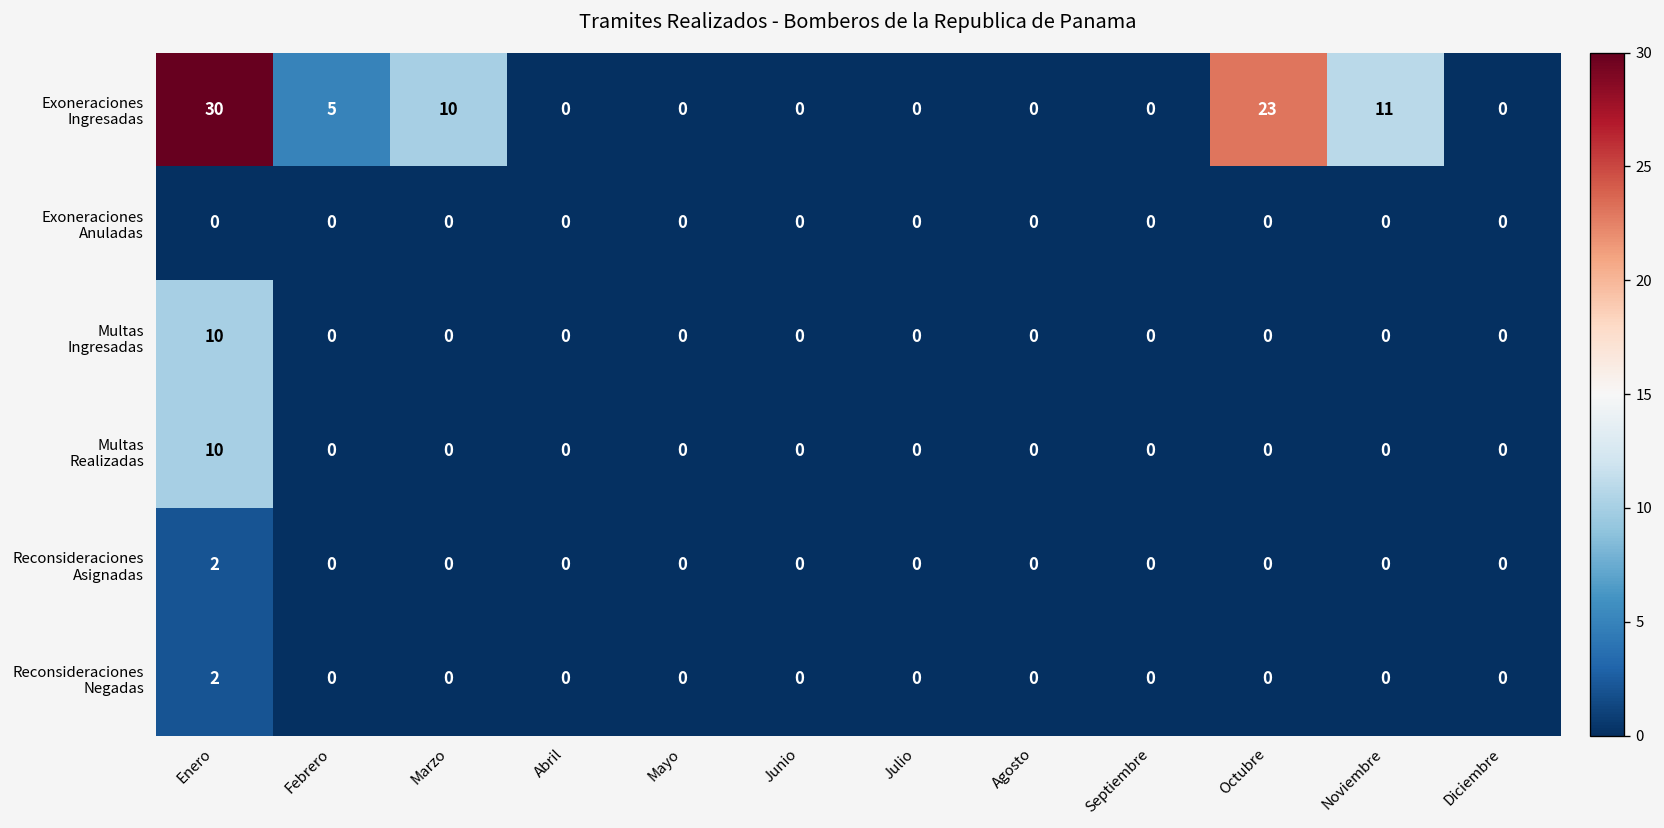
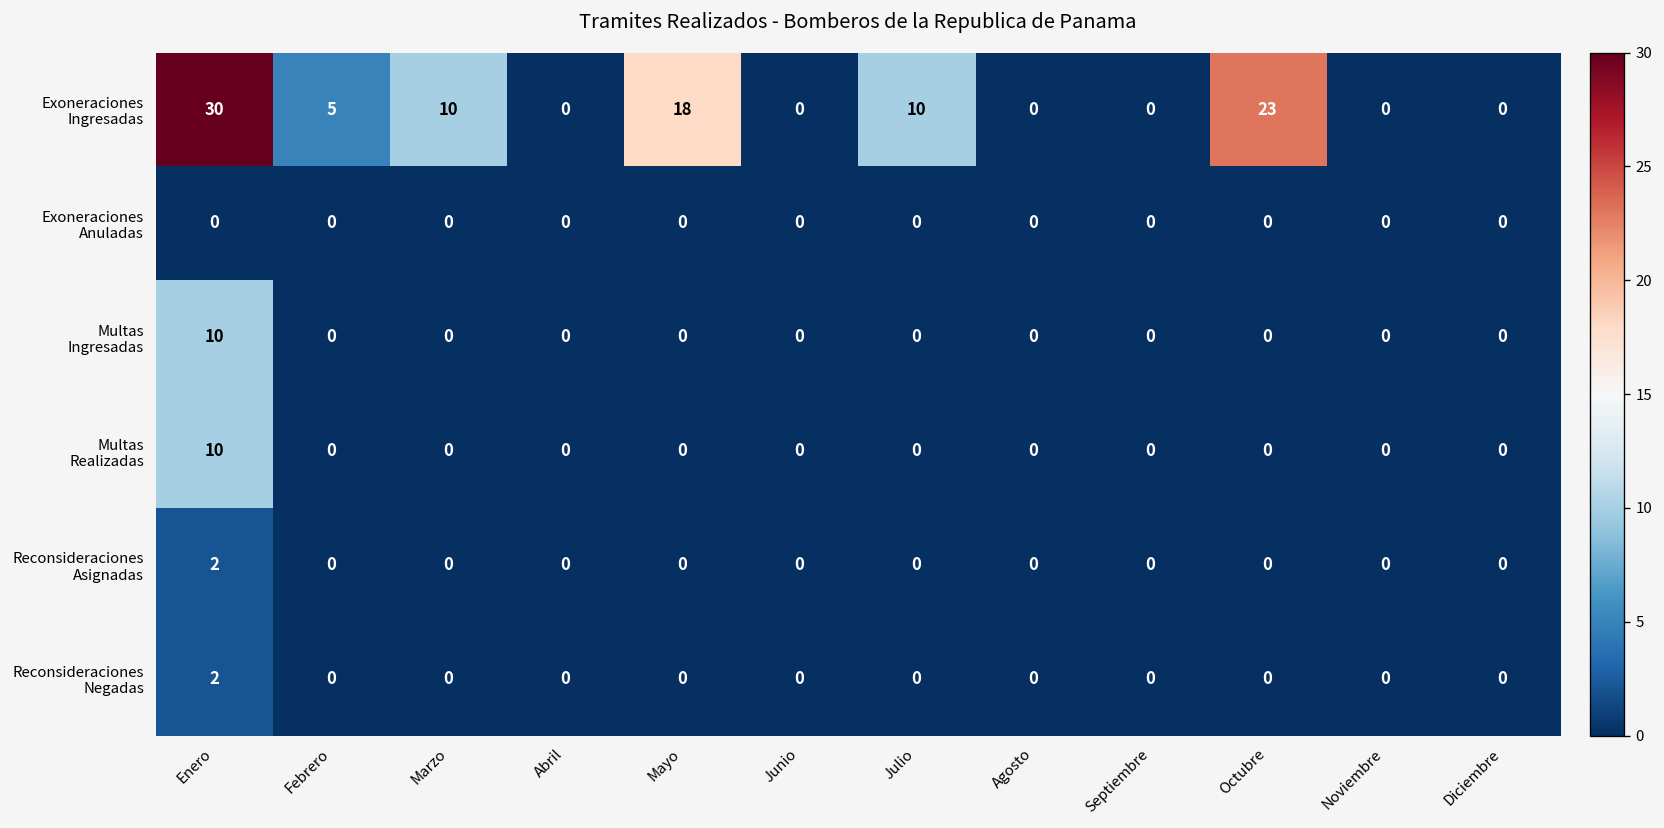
  {
    "Exoneraciones Ingresadas": {
      "Enero": 30,
      "Febrero": 5,
      "Marzo": 10,
      "Abril": 0,
-     "Mayo": 0,
+     "Mayo": 18,
      "Junio": 0,
-     "Julio": 0,
+     "Julio": 10,
      "Agosto": 0,
      "Septiembre": 0,
      "Octubre": 23,
-     "Noviembre": 11,
+     "Noviembre": 0,
      "Diciembre": 0
    },
    "Exoneraciones Anuladas": {
      "Enero": 0,
      "Febrero": 0,
      "Marzo": 0,
      "Abril": 0,
      "Mayo": 0,
      "Junio": 0,
      "Julio": 0,
      "Agosto": 0,
      "Septiembre": 0,
      "Octubre": 0,
      "Noviembre": 0,
      "Diciembre": 0
    },
    "Multas Ingresadas": {
      "Enero": 10,
      "Febrero": 0,
      "Marzo": 0,
      "Abril": 0,
      "Mayo": 0,
      "Junio": 0,
      "Julio": 0,
      "Agosto": 0,
      "Septiembre": 0,
      "Octubre": 0,
      "Noviembre": 0,
      "Diciembre": 0
    },
    "Multas Realizadas": {
      "Enero": 10,
      "Febrero": 0,
      "Marzo": 0,
      "Abril": 0,
      "Mayo": 0,
      "Junio": 0,
      "Julio": 0,
      "Agosto": 0,
      "Septiembre": 0,
      "Octubre": 0,
      "Noviembre": 0,
      "Diciembre": 0
    },
    "Reconsideraciones Asignadas": {
      "Enero": 2,
      "Febrero": 0,
      "Marzo": 0,
      "Abril": 0,
      "Mayo": 0,
      "Junio": 0,
      "Julio": 0,
      "Agosto": 0,
      "Septiembre": 0,
      "Octubre": 0,
      "Noviembre": 0,
      "Diciembre": 0
    },
    "Reconsideraciones Negadas": {
      "Enero": 2,
      "Febrero": 0,
      "Marzo": 0,
      "Abril": 0,
      "Mayo": 0,
      "Junio": 0,
      "Julio": 0,
      "Agosto": 0,
      "Septiembre": 0,
      "Octubre": 0,
      "Noviembre": 0,
      "Diciembre": 0
    }
  }
